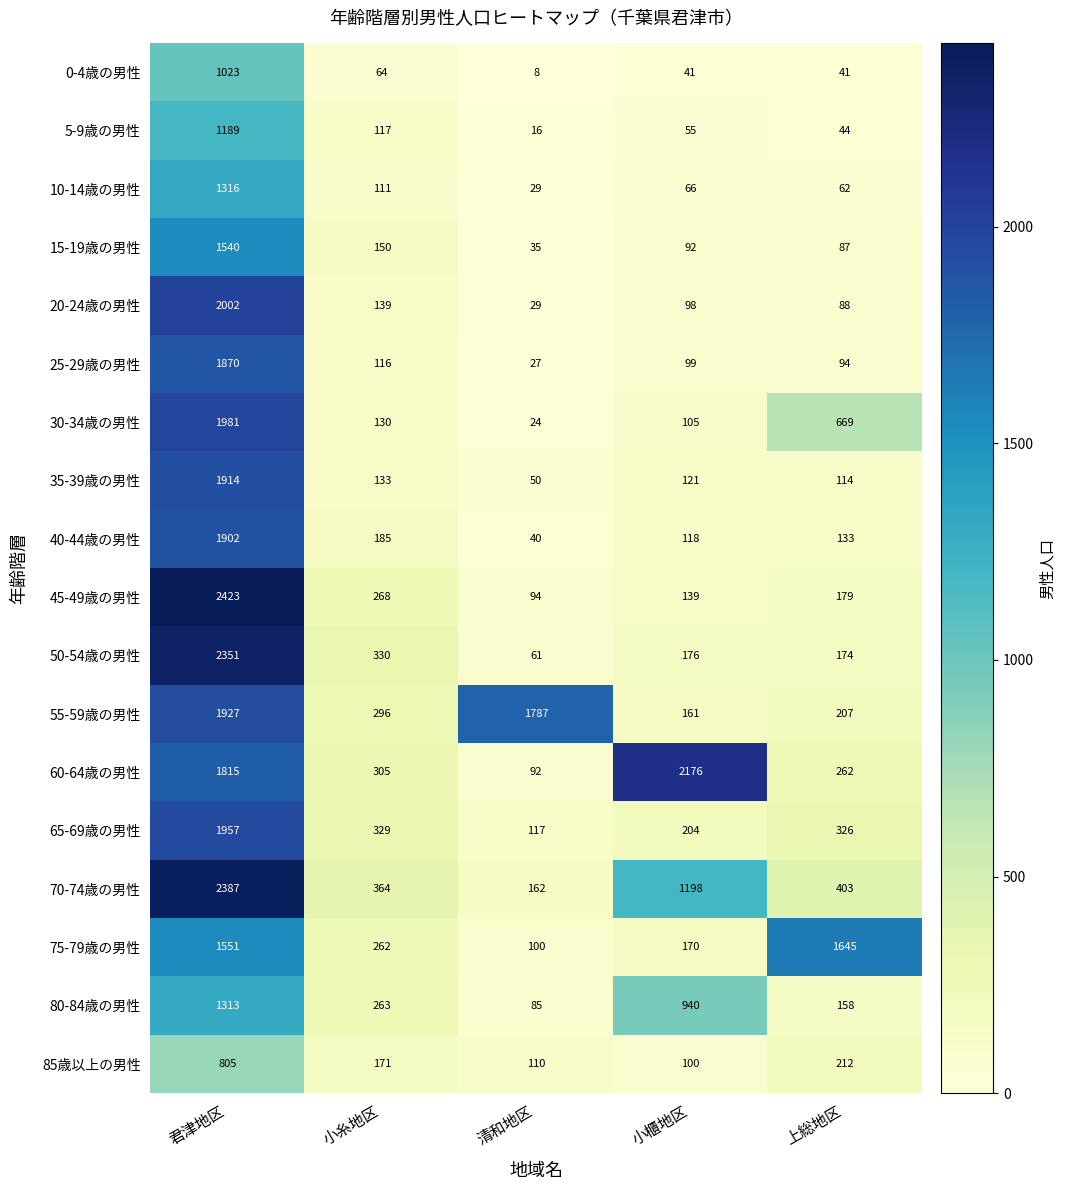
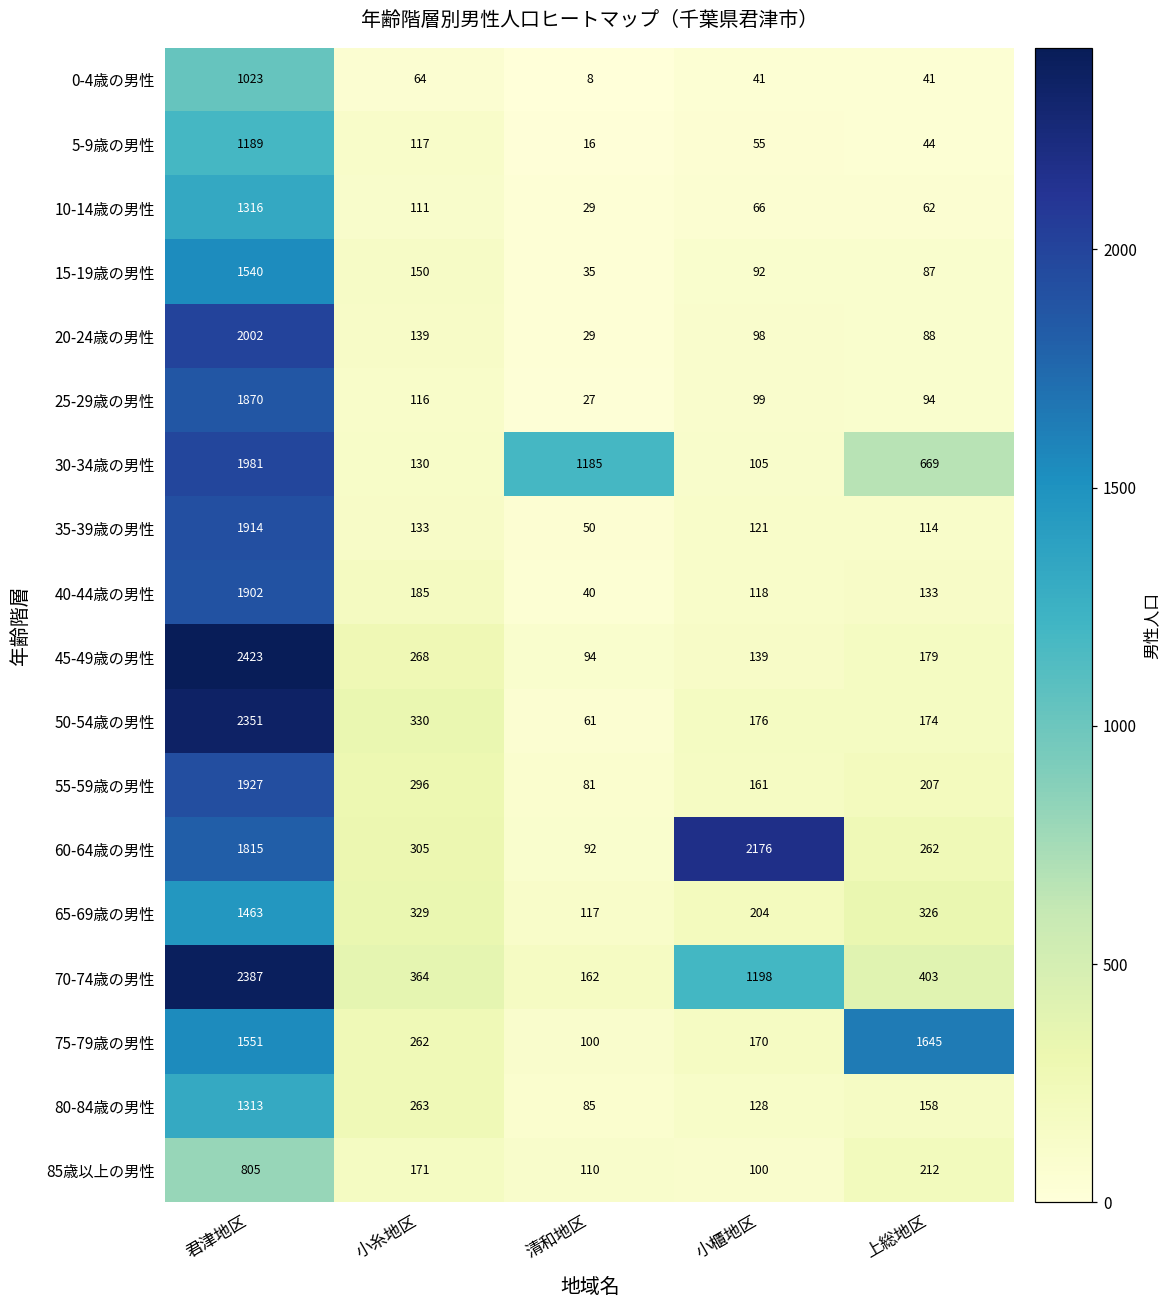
  {
    "0-4歳の男性": {
      "君津地区": 1023,
      "小糸地区": 64,
      "清和地区": 8,
      "小櫃地区": 41,
      "上総地区": 41
    },
    "5-9歳の男性": {
      "君津地区": 1189,
      "小糸地区": 117,
      "清和地区": 16,
      "小櫃地区": 55,
      "上総地区": 44
    },
    "10-14歳の男性": {
      "君津地区": 1316,
      "小糸地区": 111,
      "清和地区": 29,
      "小櫃地区": 66,
      "上総地区": 62
    },
    "15-19歳の男性": {
      "君津地区": 1540,
      "小糸地区": 150,
      "清和地区": 35,
      "小櫃地区": 92,
      "上総地区": 87
    },
    "20-24歳の男性": {
      "君津地区": 2002,
      "小糸地区": 139,
      "清和地区": 29,
      "小櫃地区": 98,
      "上総地区": 88
    },
    "25-29歳の男性": {
      "君津地区": 1870,
      "小糸地区": 116,
      "清和地区": 27,
      "小櫃地区": 99,
      "上総地区": 94
    },
    "30-34歳の男性": {
      "君津地区": 1981,
      "小糸地区": 130,
-     "清和地区": 24,
+     "清和地区": 1185,
      "小櫃地区": 105,
      "上総地区": 669
    },
    "35-39歳の男性": {
      "君津地区": 1914,
      "小糸地区": 133,
      "清和地区": 50,
      "小櫃地区": 121,
      "上総地区": 114
    },
    "40-44歳の男性": {
      "君津地区": 1902,
      "小糸地区": 185,
      "清和地区": 40,
      "小櫃地区": 118,
      "上総地区": 133
    },
    "45-49歳の男性": {
      "君津地区": 2423,
      "小糸地区": 268,
      "清和地区": 94,
      "小櫃地区": 139,
      "上総地区": 179
    },
    "50-54歳の男性": {
      "君津地区": 2351,
      "小糸地区": 330,
      "清和地区": 61,
      "小櫃地区": 176,
      "上総地区": 174
    },
    "55-59歳の男性": {
      "君津地区": 1927,
      "小糸地区": 296,
-     "清和地区": 1787,
+     "清和地区": 81,
      "小櫃地区": 161,
      "上総地区": 207
    },
    "60-64歳の男性": {
      "君津地区": 1815,
      "小糸地区": 305,
      "清和地区": 92,
      "小櫃地区": 2176,
      "上総地区": 262
    },
    "65-69歳の男性": {
-     "君津地区": 1957,
+     "君津地区": 1463,
      "小糸地区": 329,
      "清和地区": 117,
      "小櫃地区": 204,
      "上総地区": 326
    },
    "70-74歳の男性": {
      "君津地区": 2387,
      "小糸地区": 364,
      "清和地区": 162,
      "小櫃地区": 1198,
      "上総地区": 403
    },
    "75-79歳の男性": {
      "君津地区": 1551,
      "小糸地区": 262,
      "清和地区": 100,
      "小櫃地区": 170,
      "上総地区": 1645
    },
    "80-84歳の男性": {
      "君津地区": 1313,
      "小糸地区": 263,
      "清和地区": 85,
-     "小櫃地区": 940,
+     "小櫃地区": 128,
      "上総地区": 158
    },
    "85歳以上の男性": {
      "君津地区": 805,
      "小糸地区": 171,
      "清和地区": 110,
      "小櫃地区": 100,
      "上総地区": 212
    }
  }
